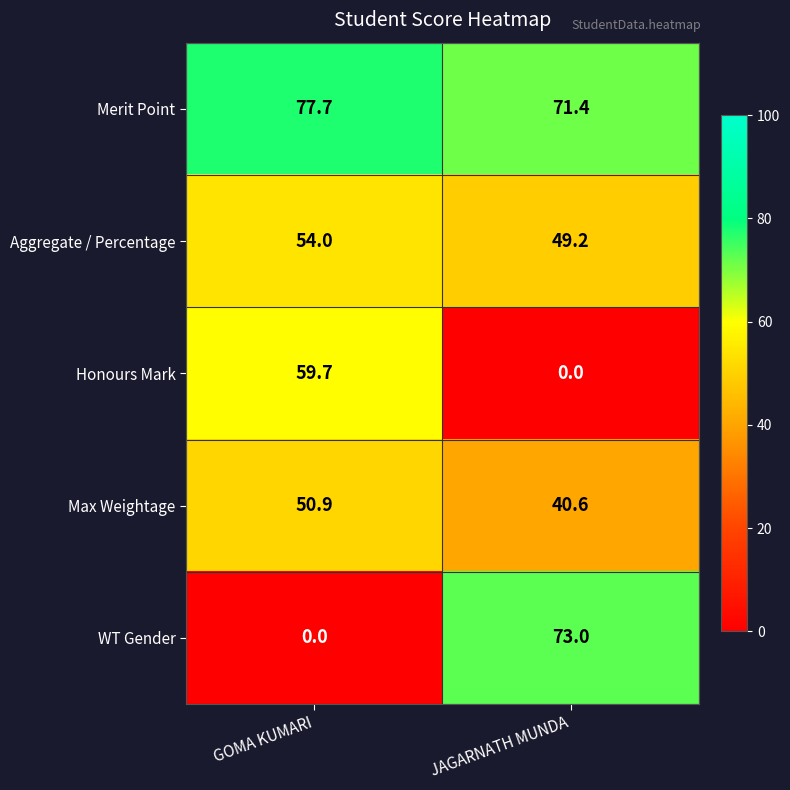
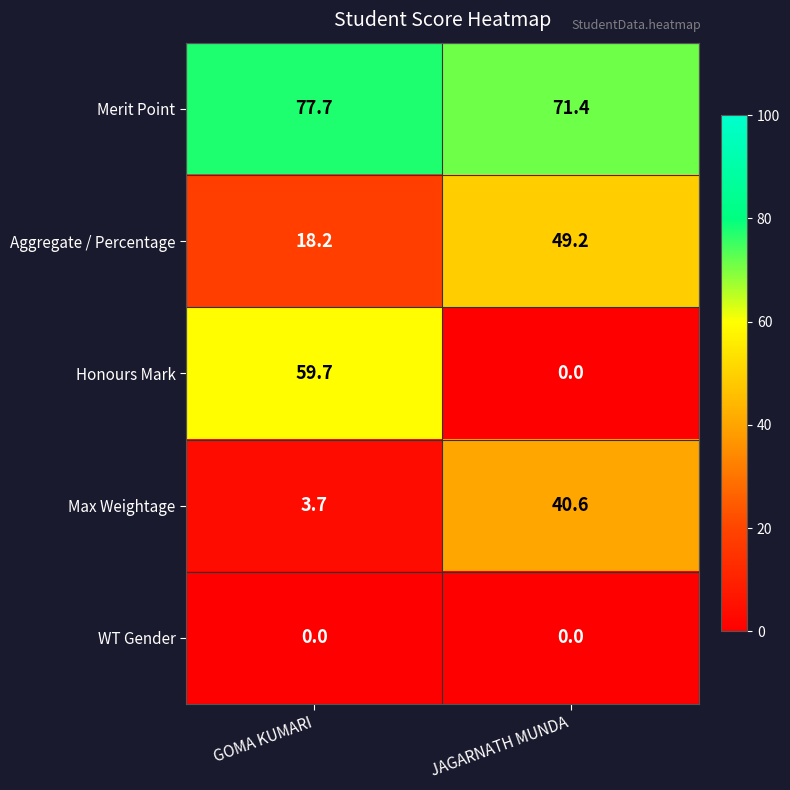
  {
    "Merit Point": {
      "GOMA KUMARI": 77.7,
      "JAGARNATH MUNDA": 71.4
    },
    "Aggregate / Percentage": {
-     "GOMA KUMARI": 54.0,
+     "GOMA KUMARI": 18.2,
      "JAGARNATH MUNDA": 49.2
    },
    "Honours Mark": {
      "GOMA KUMARI": 59.7,
      "JAGARNATH MUNDA": 0.0
    },
    "Max Weightage": {
-     "GOMA KUMARI": 50.9,
+     "GOMA KUMARI": 3.7,
      "JAGARNATH MUNDA": 40.6
    },
    "WT Gender": {
      "GOMA KUMARI": 0.0,
-     "JAGARNATH MUNDA": 73.0
+     "JAGARNATH MUNDA": 0.0
    }
  }
